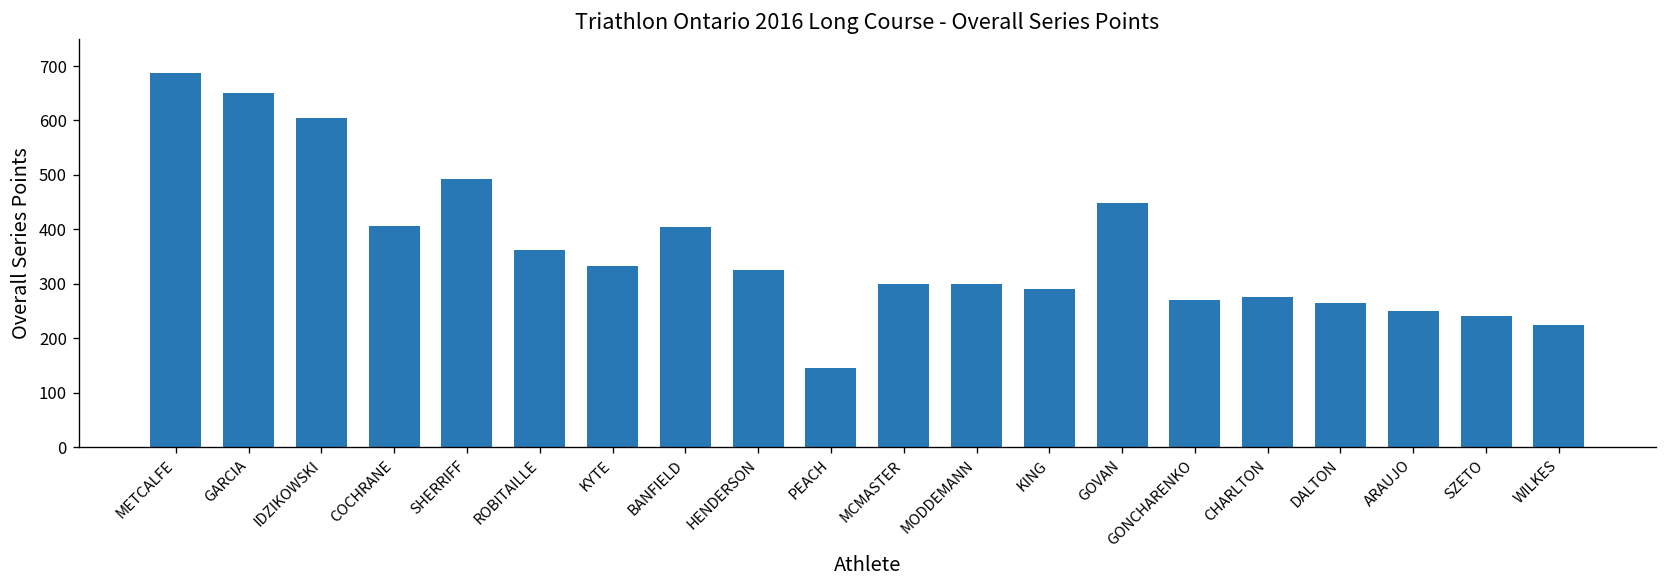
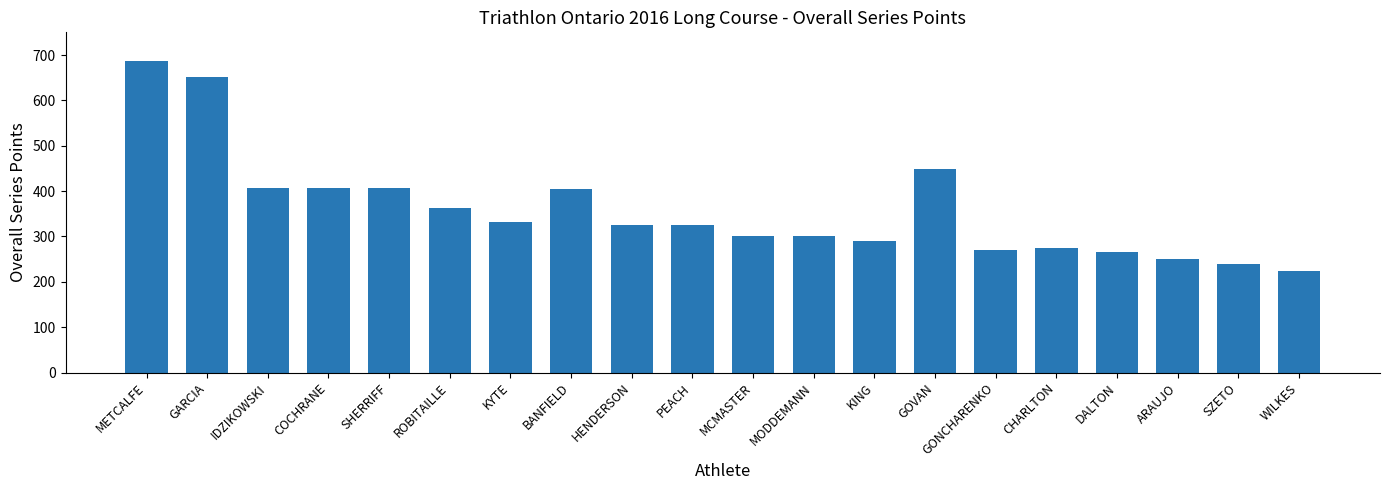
  {
    "METCALFE": 690,
    "GARCIA": 650,
-   "IDZIKOWSKI": 600,
+   "IDZIKOWSKI": 410,
    "COCHRANE": 410,
-   "SHERRIFF": 490,
+   "SHERRIFF": 410,
    "ROBITAILLE": 360,
    "KYTE": 330,
    "BANFIELD": 400,
    "HENDERSON": 330,
-   "PEACH": 150,
+   "PEACH": 330,
    "MCMASTER": 300,
    "MODDEMANN": 300,
    "KING": 290,
    "GOVAN": 450,
    "GONCHARENKO": 270,
    "CHARLTON": 280,
    "DALTON": 270,
    "ARAUJO": 250,
    "SZETO": 240,
    "WILKES": 230
  }
